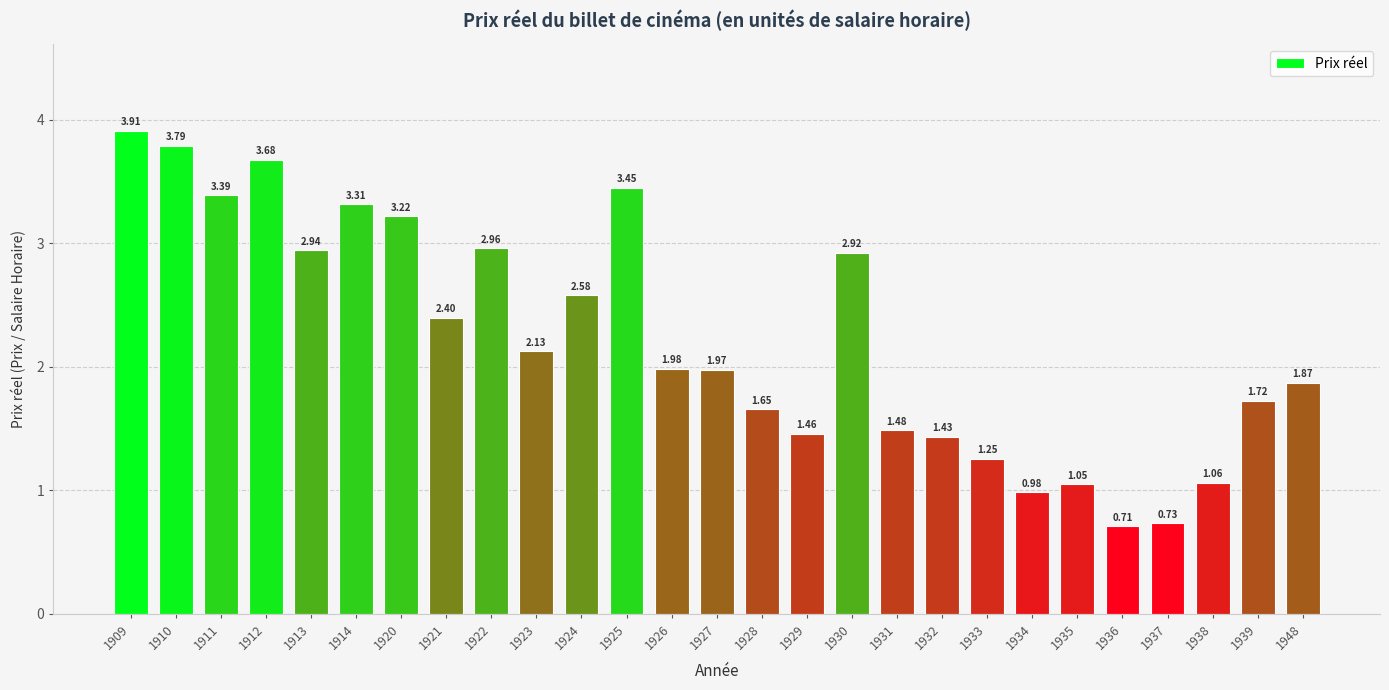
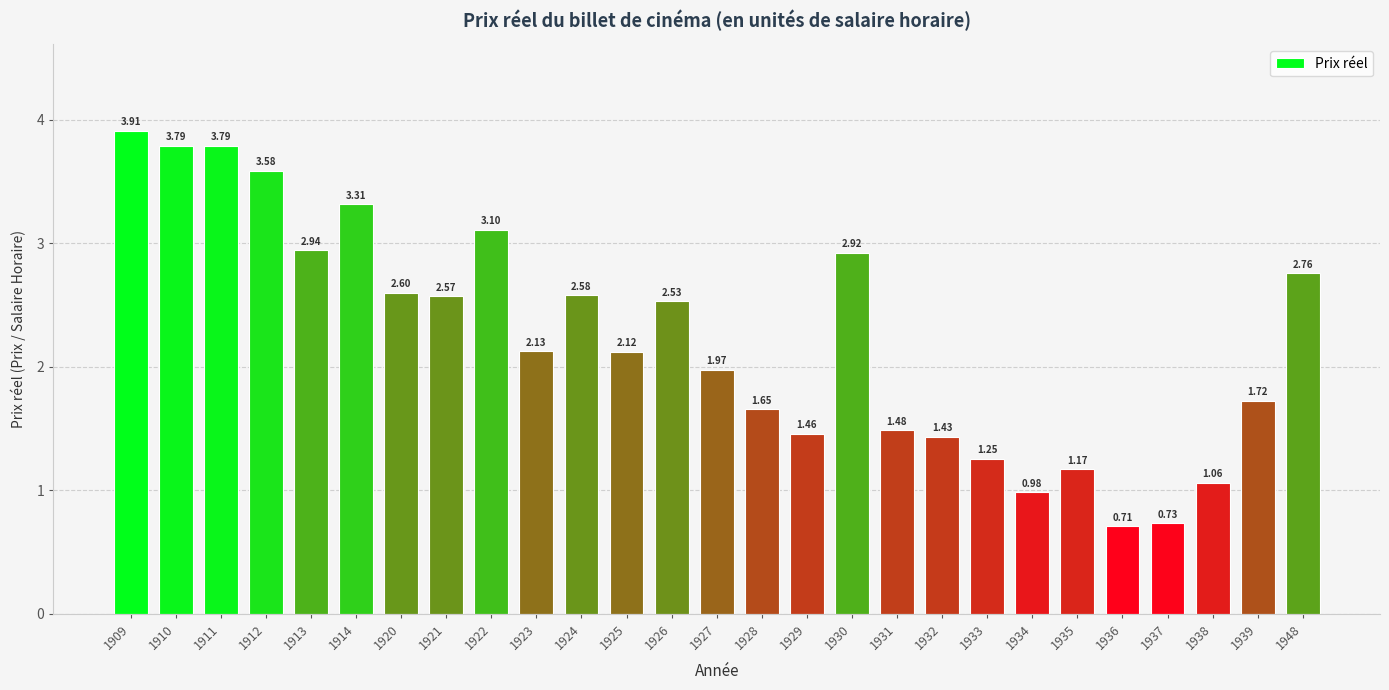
  {
    "1909": 3.91,
    "1910": 3.79,
-   "1911": 3.39,
-   "1912": 3.68,
+   "1911": 3.79,
+   "1912": 3.58,
    "1913": 2.94,
    "1914": 3.31,
-   "1920": 3.22,
-   "1921": 2.40,
-   "1922": 2.96,
+   "1920": 2.60,
+   "1921": 2.57,
+   "1922": 3.10,
    "1923": 2.13,
    "1924": 2.58,
-   "1925": 3.45,
-   "1926": 1.98,
+   "1925": 2.12,
+   "1926": 2.53,
    "1927": 1.97,
    "1928": 1.65,
    "1929": 1.46,
    "1930": 2.92,
    "1931": 1.48,
    "1932": 1.43,
    "1933": 1.25,
    "1934": 0.98,
-   "1935": 1.05,
+   "1935": 1.17,
    "1936": 0.71,
    "1937": 0.73,
    "1938": 1.06,
    "1939": 1.72,
-   "1948": 1.87
+   "1948": 2.76
  }
